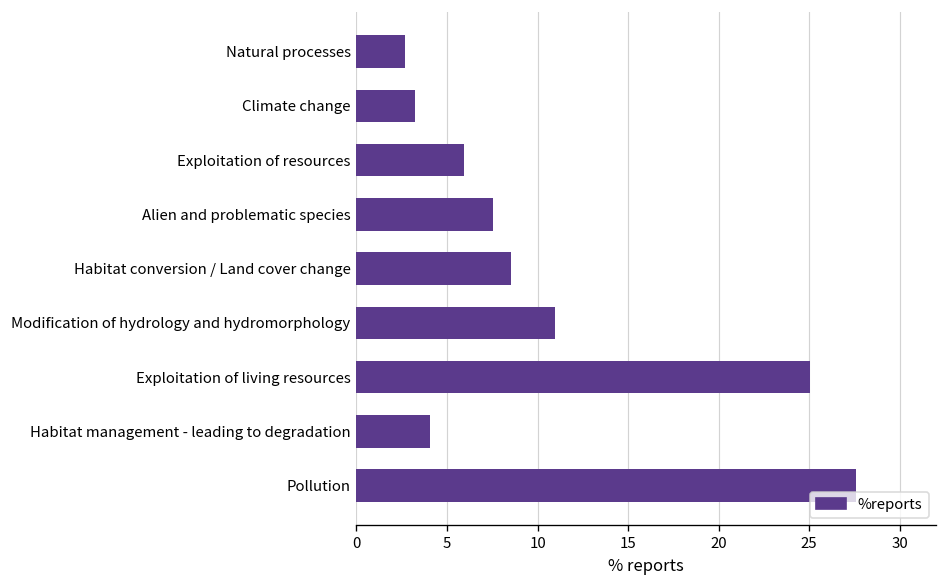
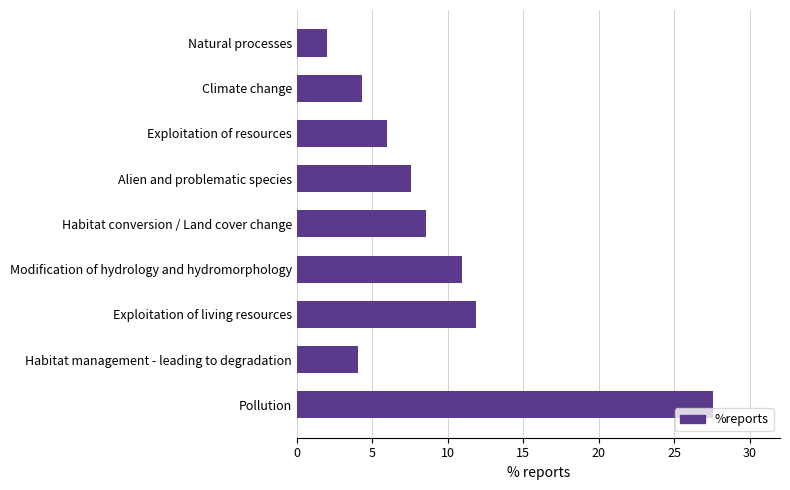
  {
-   "Natural processes": 2.7,
-   "Climate change": 3.3,
+   "Natural processes": 2.0,
+   "Climate change": 4.3,
    "Exploitation of resources": 6.0,
    "Alien and problematic species": 7.6,
    "Habitat conversion / Land cover change": 8.5,
    "Modification of hydrology and hydromorphology": 11.0,
-   "Exploitation of living resources": 25.1,
+   "Exploitation of living resources": 11.9,
    "Habitat management - leading to degradation": 4.1,
    "Pollution": 27.6
  }
